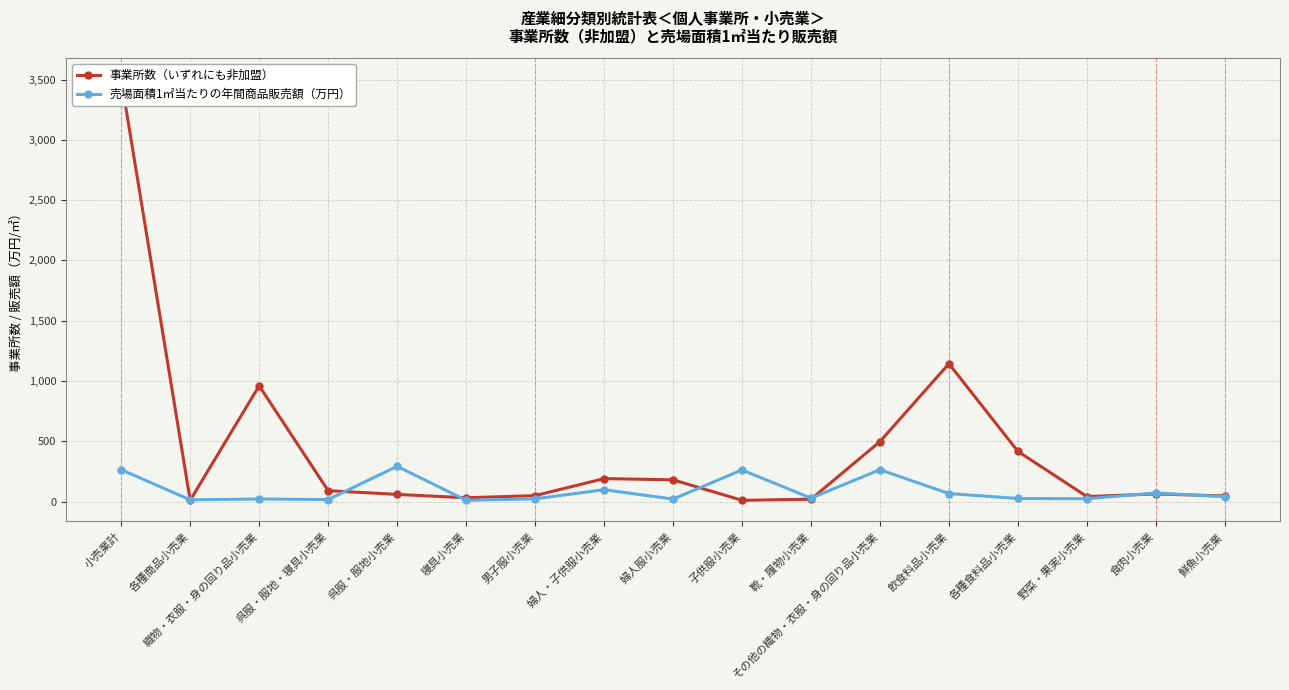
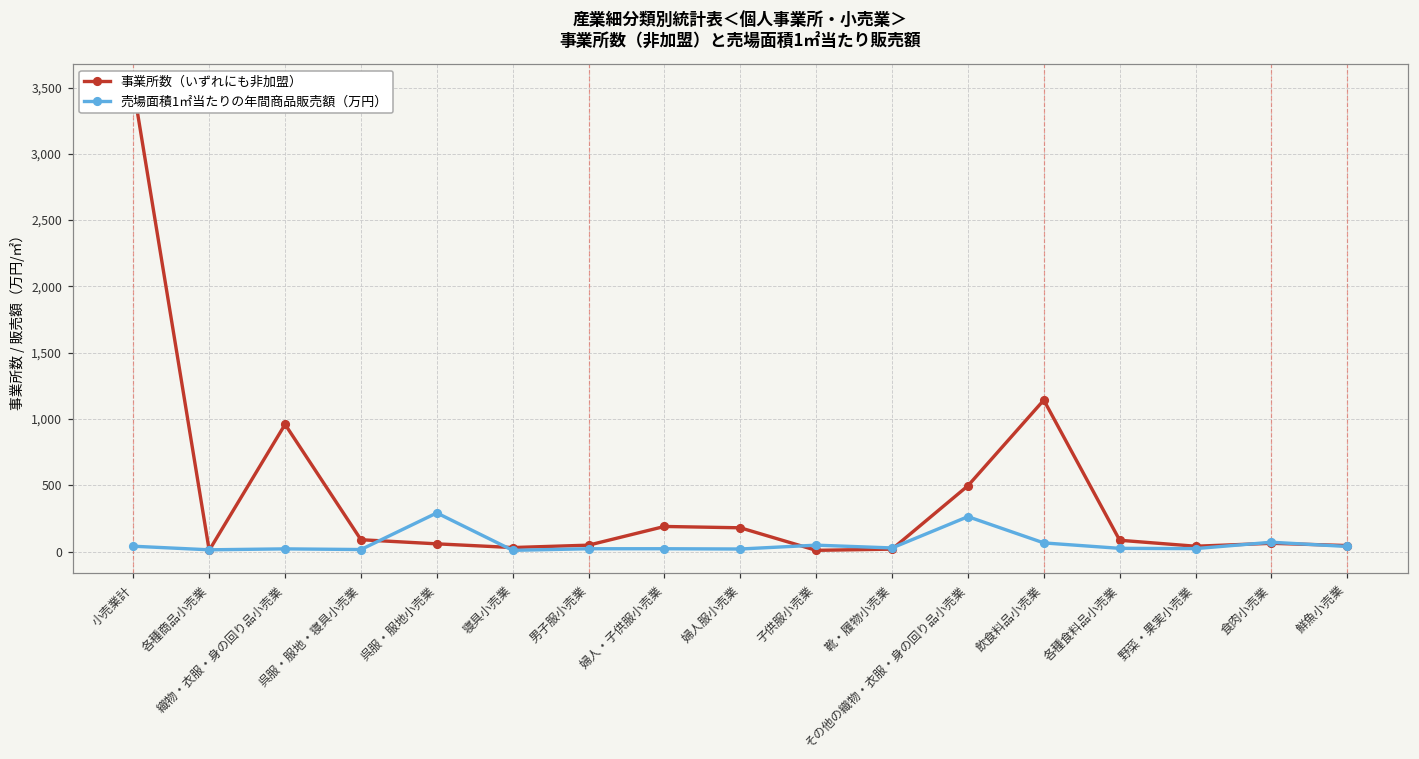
  {
    "事業所数（いずれにも非加盟）": {
      "織物・衣服・身の回り品小売業": "960",
      "呉服・服地・寝具小売業": "90",
      "呉服・服地小売業": "60",
      "男子服小売業": "50",
      "婦人・子供服小売業": "190",
      "婦人服小売業": "180",
      "子供服小売業": "10",
      "その他の織物・衣服・身の回り品小売業": "500",
      "飲食料品小売業": "1,140",
-     "各種食料品小売業": "420"
+     "各種食料品小売業": "90"
    },
    "売場面積1㎡当たりの年間商品販売額（万円）": {
-     "小売業計": "260",
+     "小売業計": "40",
      "織物・衣服・身の回り品小売業": "20",
      "呉服・服地・寝具小売業": "20",
      "呉服・服地小売業": "290",
      "男子服小売業": "20",
-     "婦人・子供服小売業": "100",
+     "婦人・子供服小売業": "20",
      "婦人服小売業": "20",
-     "子供服小売業": "260",
+     "子供服小売業": "50",
      "その他の織物・衣服・身の回り品小売業": "260",
      "飲食料品小売業": "70",
      "各種食料品小売業": "30"
    }
  }
